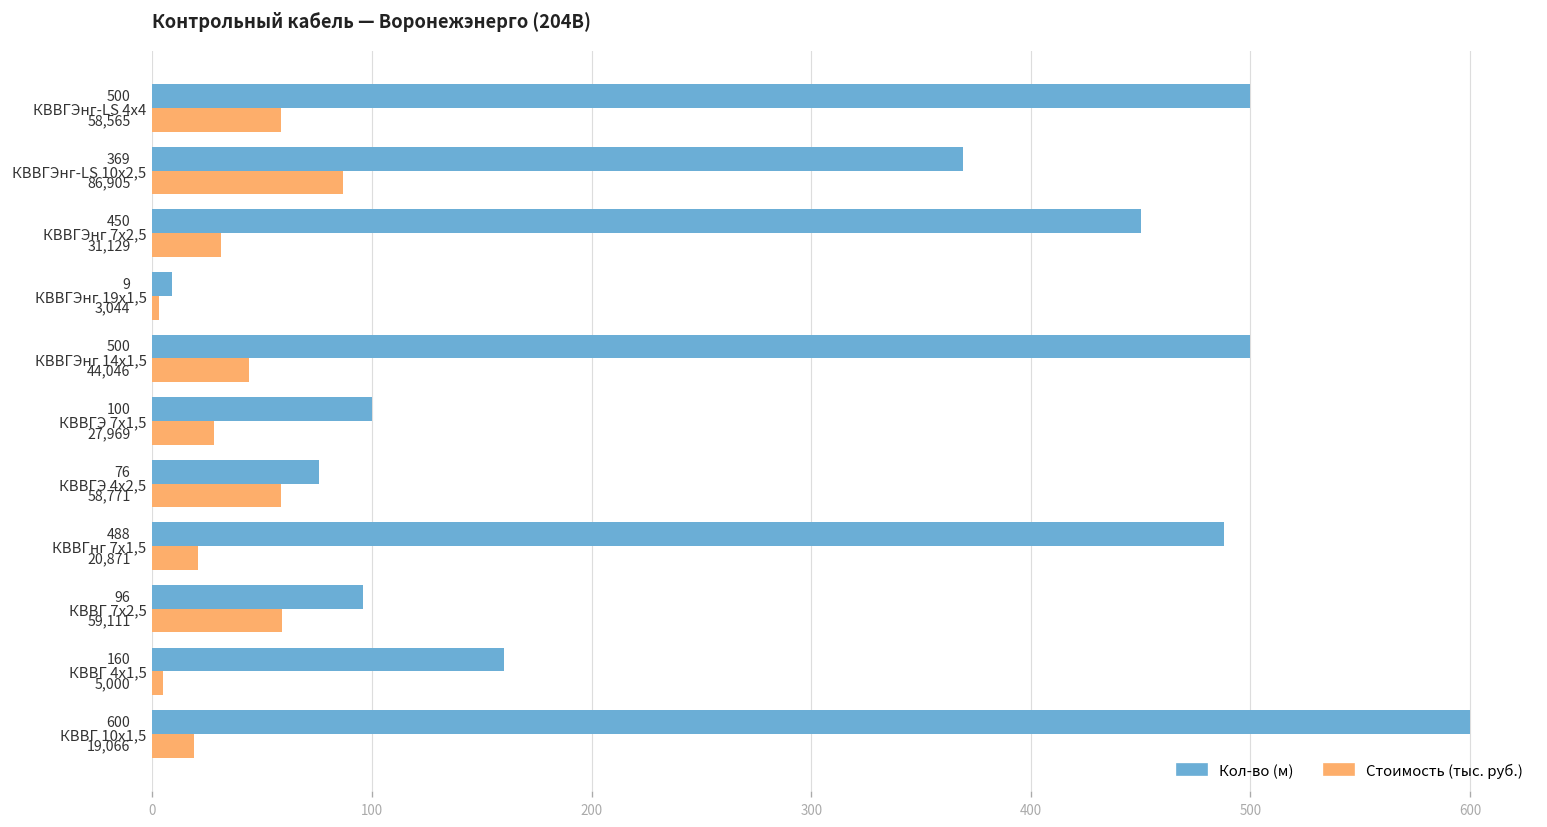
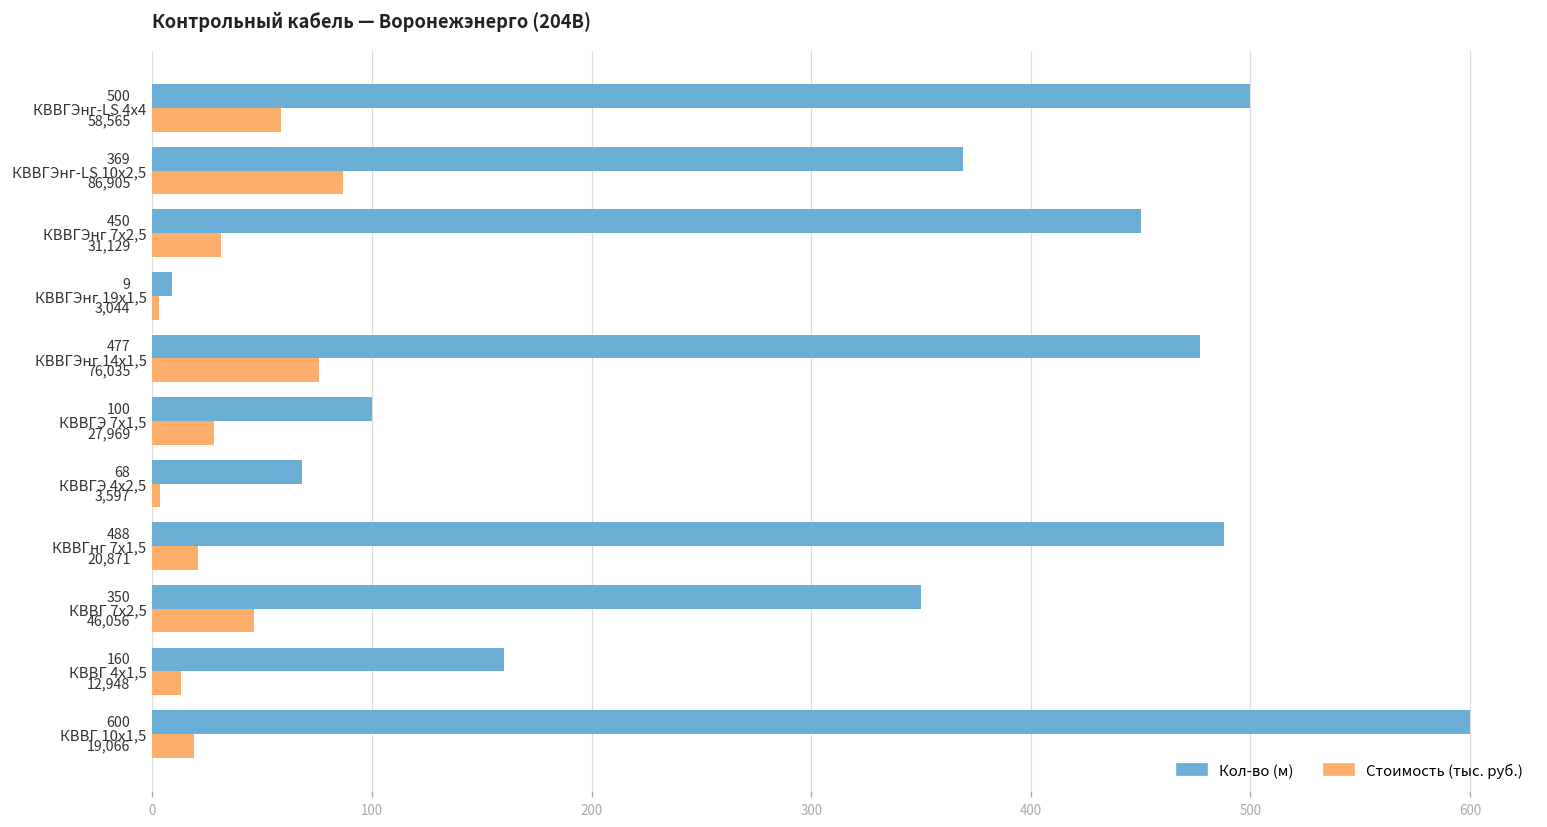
  {
    "Кол-во (м)": {
-     "КВВГЭнг 14х1,5": "500",
-     "КВВГЭ 4х2,5": "76",
-     "КВВГ 7х2,5": "96"
+     "КВВГЭнг 14х1,5": "477",
+     "КВВГЭ 4х2,5": "68",
+     "КВВГ 7х2,5": "350"
    },
    "Стоимость (тыс. руб.)": {
-     "КВВГЭнг 14х1,5": "44,046",
-     "КВВГЭ 4х2,5": "58,771",
-     "КВВГ 7х2,5": "59,111",
-     "КВВГ 4х1,5": "5,000"
+     "КВВГЭнг 14х1,5": "76,035",
+     "КВВГЭ 4х2,5": "3,597",
+     "КВВГ 7х2,5": "46,056",
+     "КВВГ 4х1,5": "12,948"
    }
  }
